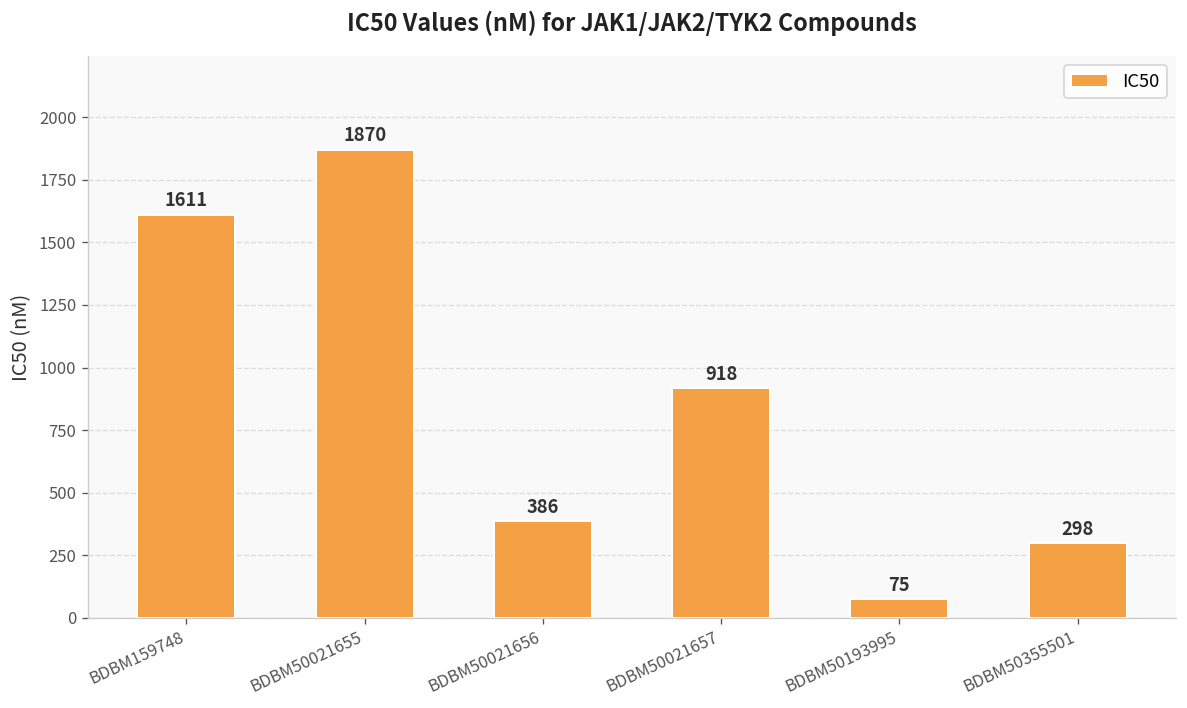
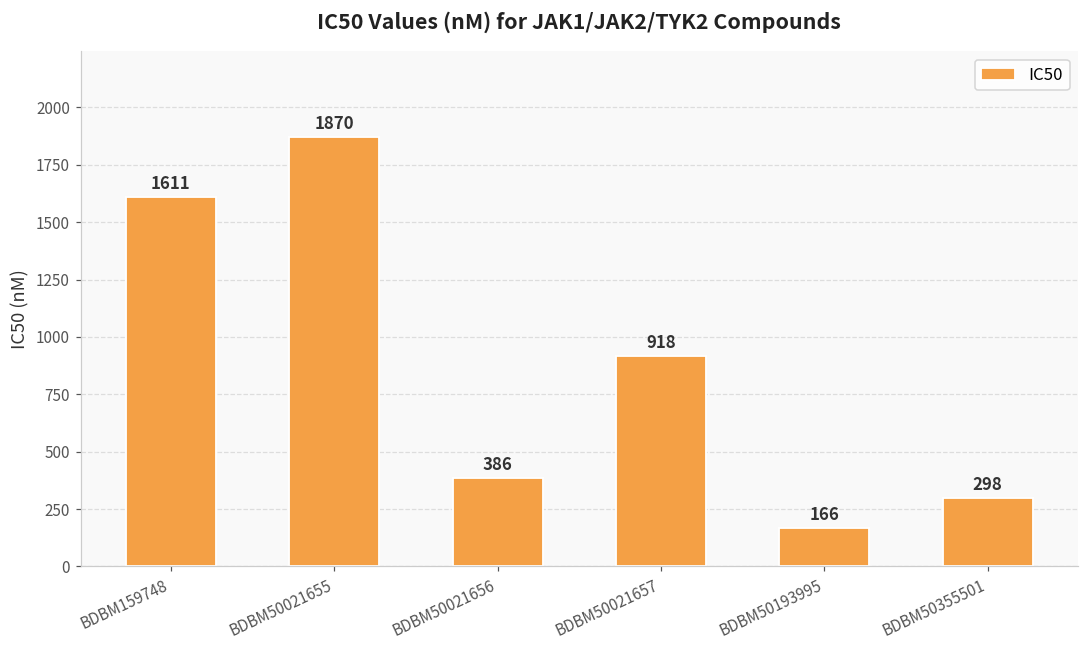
  {
    "BDBM159748": 1611,
    "BDBM50021655": 1870,
    "BDBM50021656": 386,
    "BDBM50021657": 918,
-   "BDBM50193995": 75,
+   "BDBM50193995": 166,
    "BDBM50355501": 298
  }
